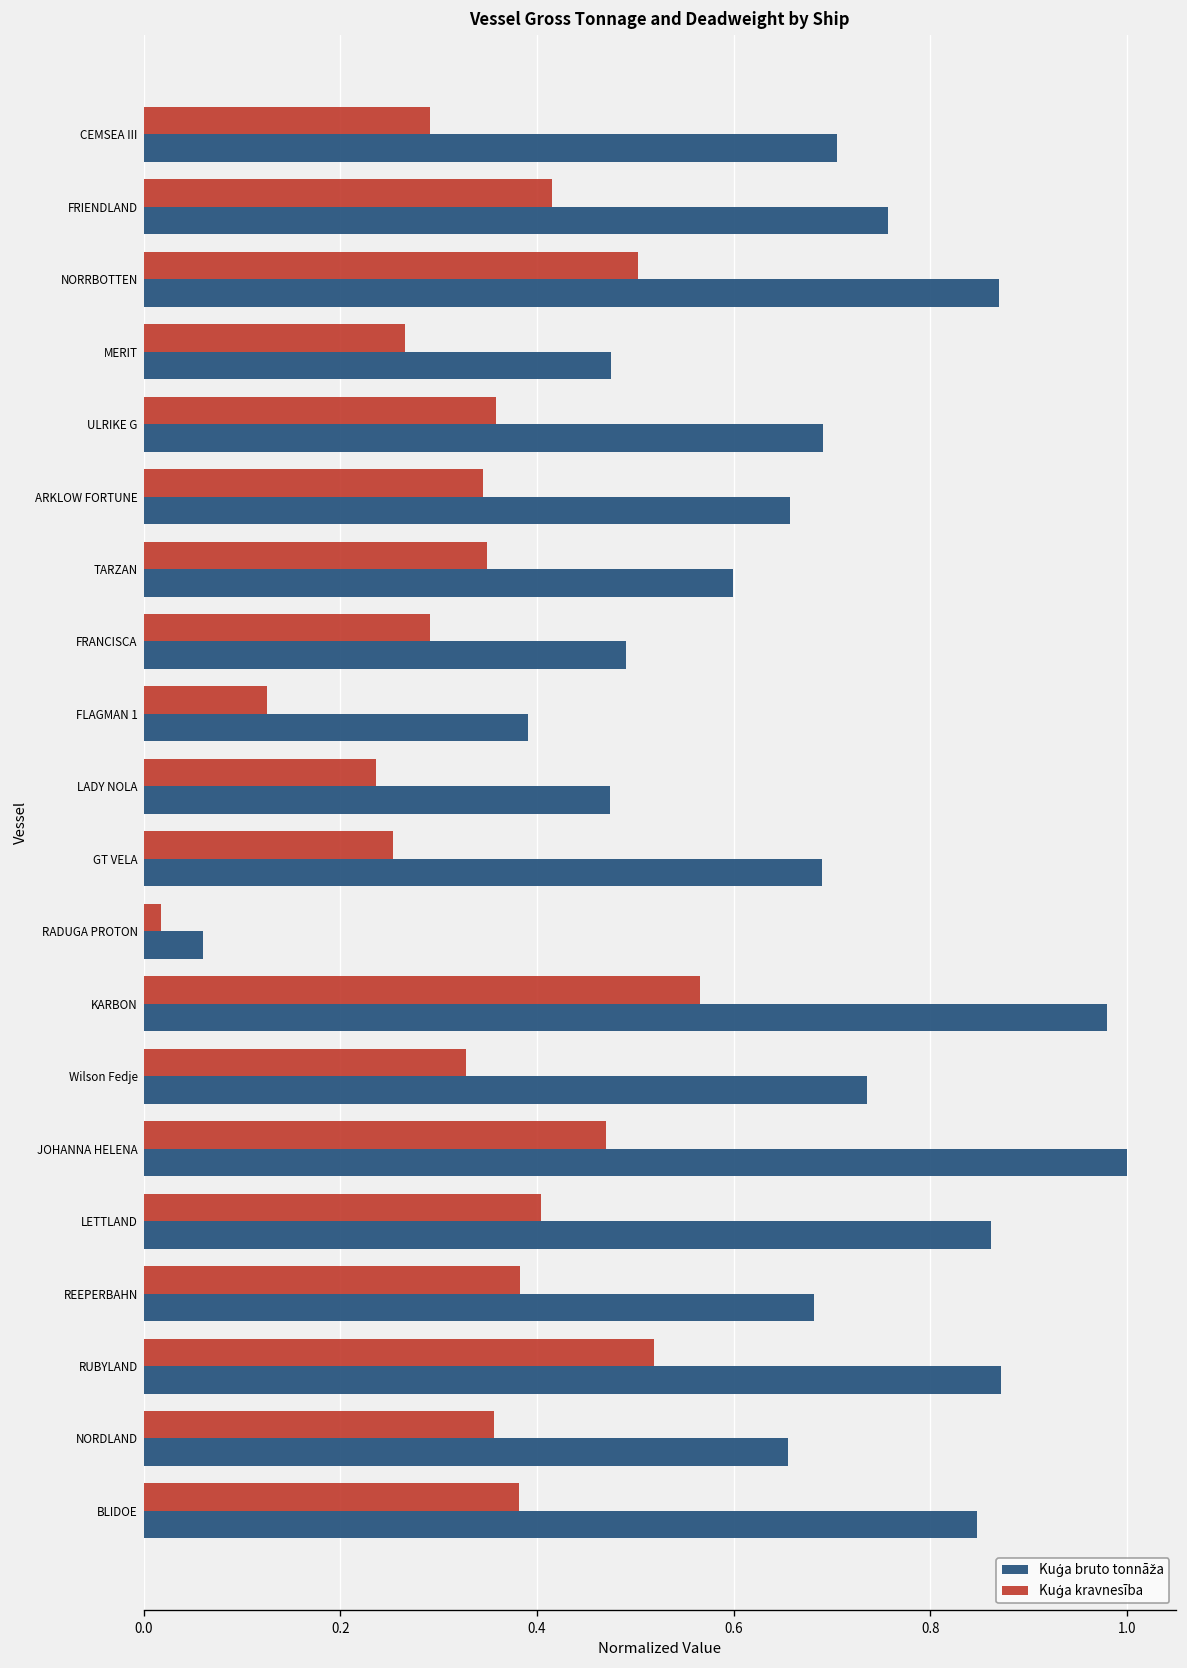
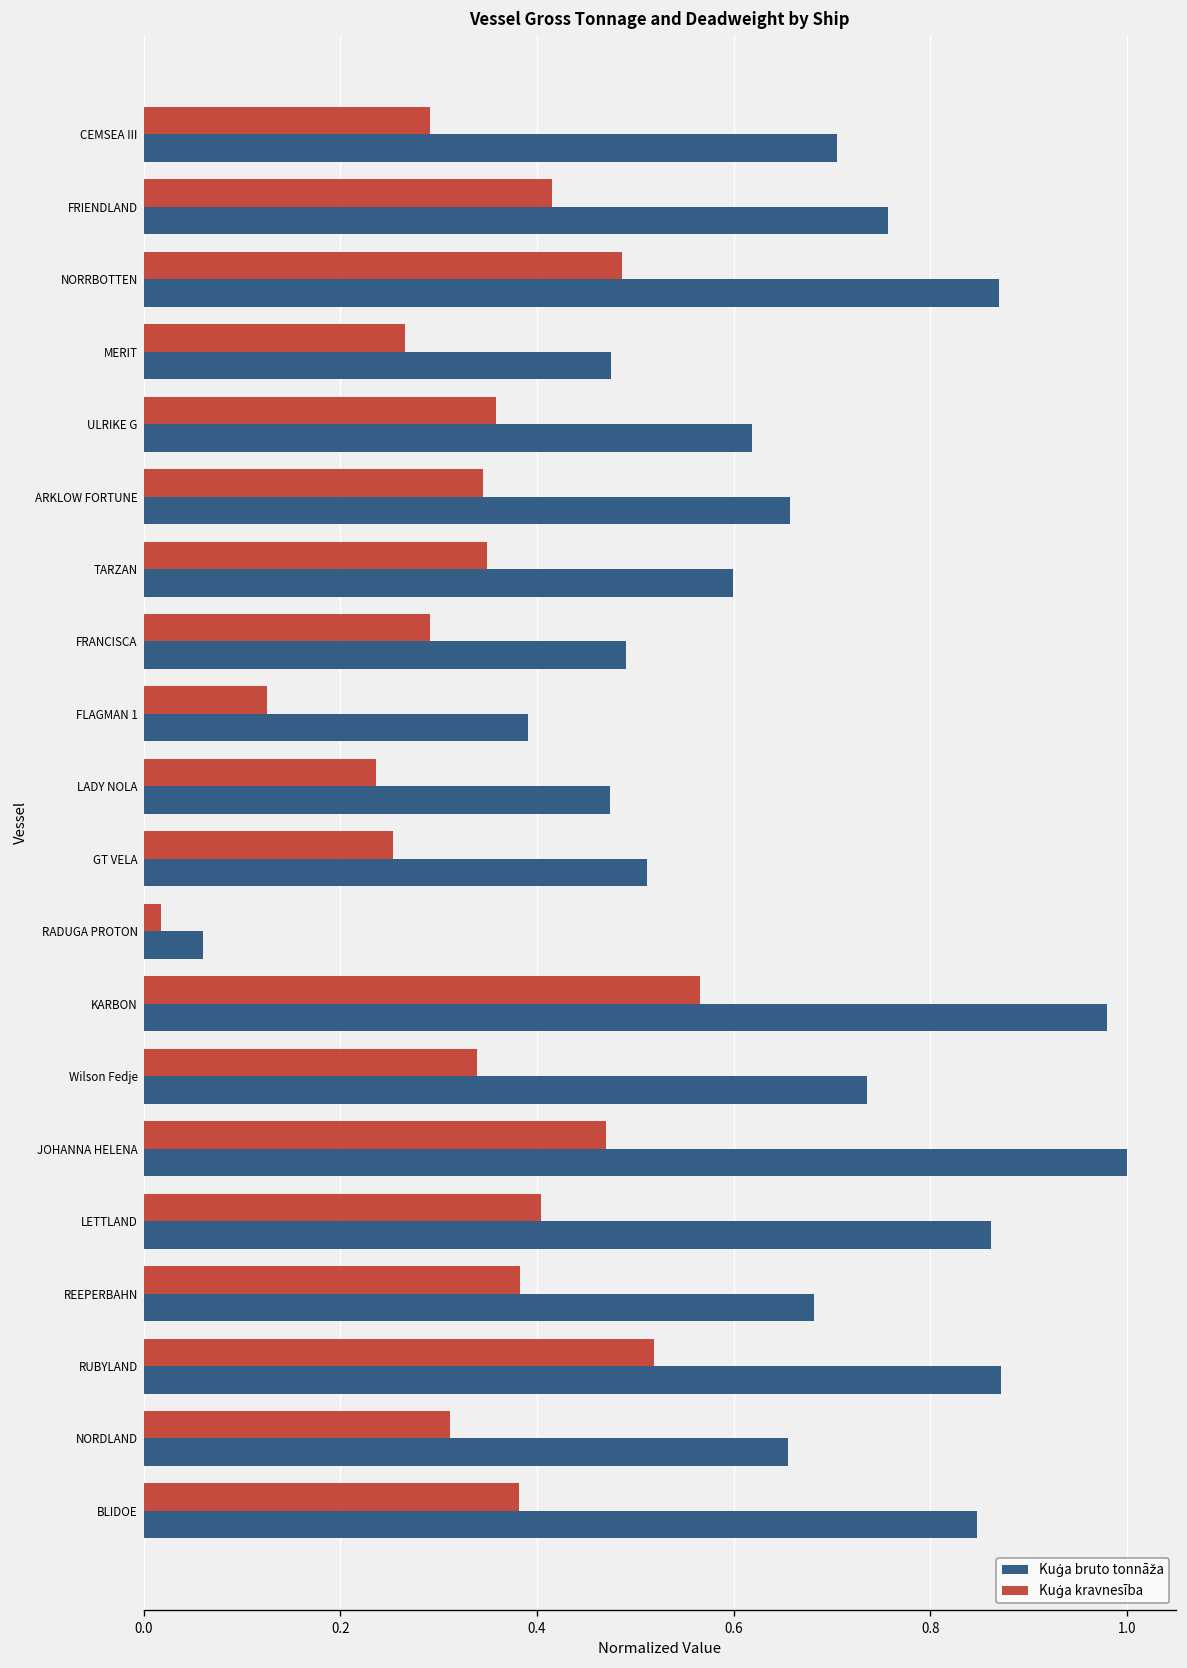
  {
    "Kuģa bruto tonnāža": {
      "CEMSEA III": 0.71,
      "FRIENDLAND": 0.76,
      "NORRBOTTEN": 0.87,
      "MERIT": 0.48,
-     "ULRIKE G": 0.69,
+     "ULRIKE G": 0.62,
      "ARKLOW FORTUNE": 0.66,
      "TARZAN": 0.60,
      "FRANCISCA": 0.49,
      "FLAGMAN 1": 0.39,
      "LADY NOLA": 0.47,
-     "GT VELA": 0.69,
+     "GT VELA": 0.51,
      "RADUGA PROTON": 0.06,
      "KARBON": 0.98,
      "Wilson Fedje": 0.74,
      "JOHANNA HELENA": 1.00,
      "LETTLAND": 0.86,
      "REEPERBAHN": 0.68,
      "RUBYLAND": 0.87,
      "NORDLAND": 0.66,
      "BLIDOE": 0.85
    },
    "Kuģa kravnesība": {
      "CEMSEA III": 0.29,
      "FRIENDLAND": 0.41,
-     "NORRBOTTEN": 0.50,
+     "NORRBOTTEN": 0.49,
      "MERIT": 0.27,
      "ULRIKE G": 0.36,
      "ARKLOW FORTUNE": 0.35,
      "TARZAN": 0.35,
      "FRANCISCA": 0.29,
      "FLAGMAN 1": 0.13,
      "LADY NOLA": 0.24,
      "GT VELA": 0.25,
      "RADUGA PROTON": 0.02,
      "KARBON": 0.57,
-     "Wilson Fedje": 0.33,
+     "Wilson Fedje": 0.34,
      "JOHANNA HELENA": 0.47,
      "LETTLAND": 0.40,
      "REEPERBAHN": 0.38,
      "RUBYLAND": 0.52,
-     "NORDLAND": 0.36,
+     "NORDLAND": 0.31,
      "BLIDOE": 0.38
    }
  }
